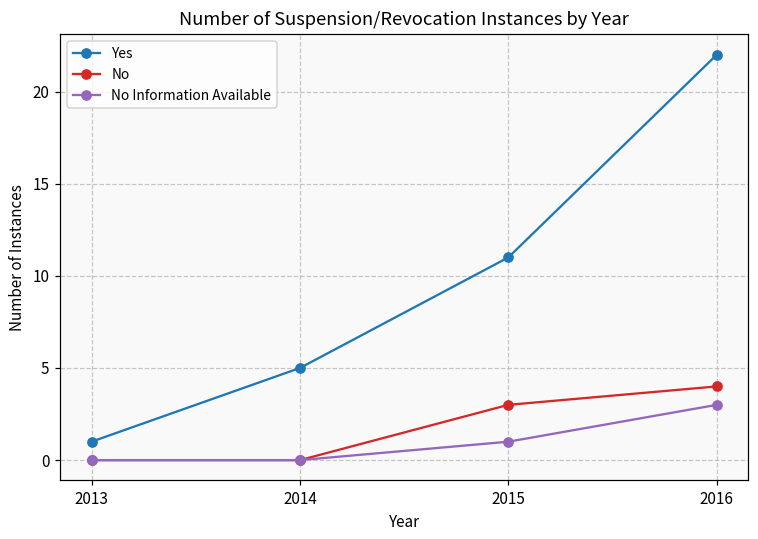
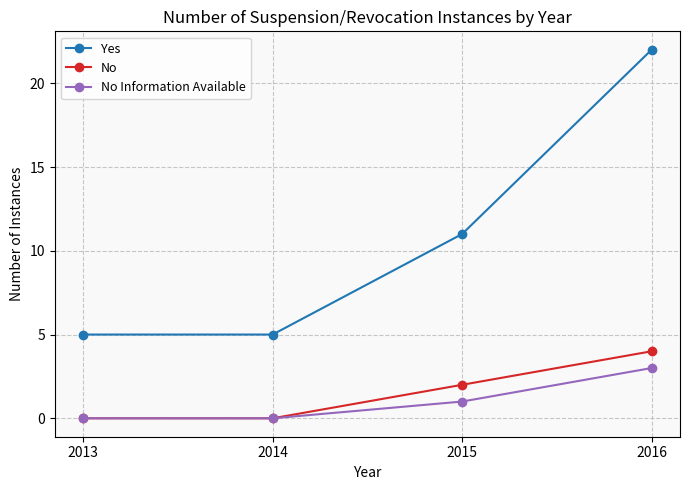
  {
    "Yes": {
-     "2013": 1,
+     "2013": 5,
      "2014": 5,
      "2015": 11,
      "2016": 22
    },
    "No": {
-     "2015": 3,
+     "2015": 2,
      "2016": 4
    },
    "No Information Available": {
      "2015": 1,
      "2016": 3
    }
  }
